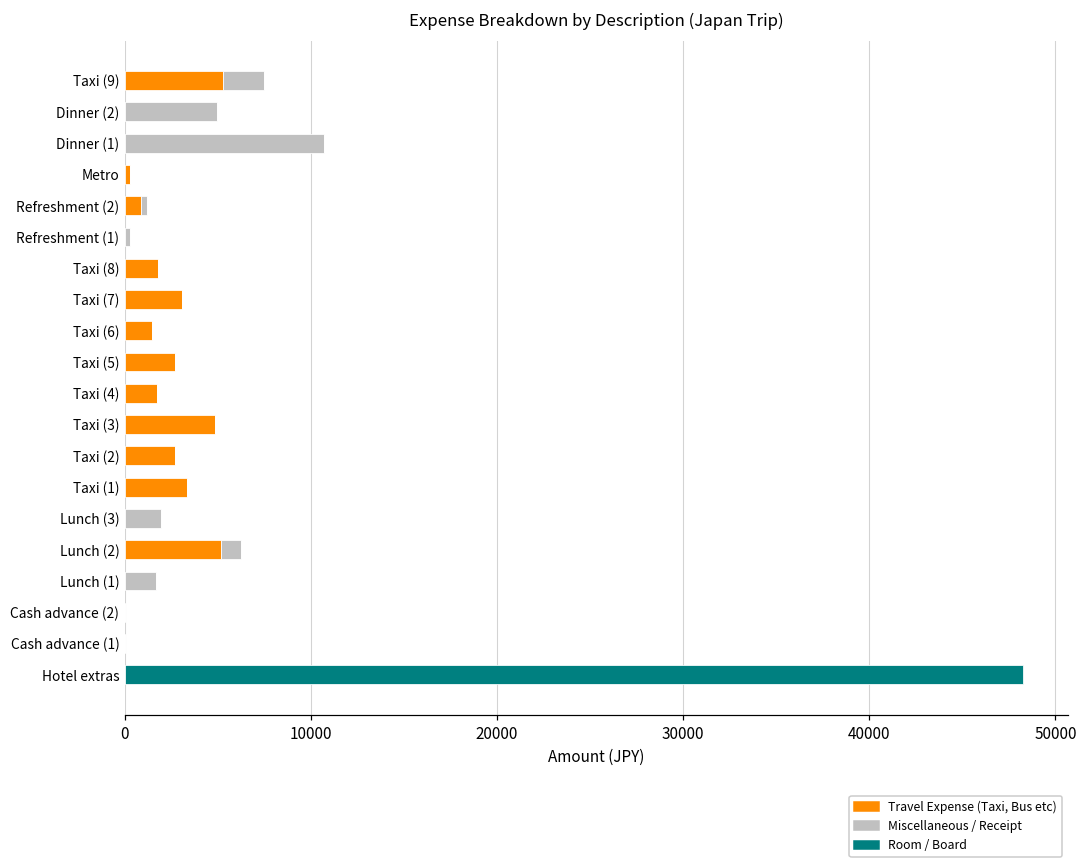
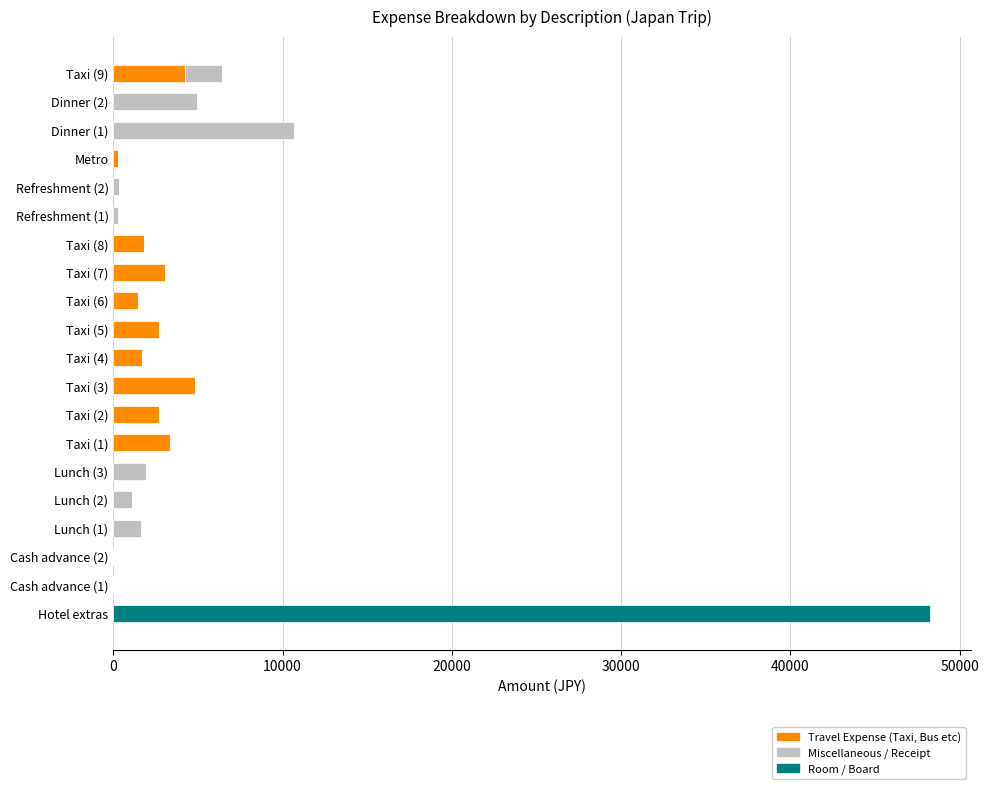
  {
    "Travel Expense (Taxi, Bus etc)": {
-     "Taxi (9)": 5300,
+     "Taxi (9)": 4200,
      "Dinner (2)": 0,
      "Dinner (1)": 0,
      "Metro": 300,
-     "Refreshment (2)": 900,
+     "Refreshment (2)": 0,
      "Refreshment (1)": 0,
      "Taxi (8)": 1800,
      "Taxi (7)": 3100,
      "Taxi (6)": 1500,
      "Taxi (5)": 2700,
      "Taxi (4)": 1700,
      "Taxi (3)": 4900,
      "Taxi (2)": 2700,
      "Taxi (1)": 3300,
      "Lunch (3)": 0,
-     "Lunch (2)": 5200,
+     "Lunch (2)": 0,
      "Lunch (1)": 0,
      "Cash advance (2)": 0,
      "Cash advance (1)": 0,
      "Hotel extras": 0
    },
    "Miscellaneous / Receipt": {
      "Taxi (9)": 2200,
      "Dinner (2)": 5000,
      "Dinner (1)": 10700,
      "Metro": 0,
      "Refreshment (2)": 300,
      "Refreshment (1)": 300,
      "Taxi (8)": 0,
      "Taxi (7)": 0,
      "Taxi (6)": 0,
      "Taxi (5)": 0,
      "Taxi (4)": 0,
      "Taxi (3)": 0,
      "Taxi (2)": 0,
      "Taxi (1)": 0,
      "Lunch (3)": 1900,
      "Lunch (2)": 1100,
      "Lunch (1)": 1700,
      "Cash advance (2)": 0,
      "Cash advance (1)": 0,
      "Hotel extras": 0
    },
    "Room / Board": {
      "Taxi (9)": 0,
      "Dinner (2)": 0,
      "Dinner (1)": 0,
      "Metro": 0,
      "Refreshment (2)": 0,
      "Refreshment (1)": 0,
      "Taxi (8)": 0,
      "Taxi (7)": 0,
      "Taxi (6)": 0,
      "Taxi (5)": 0,
      "Taxi (4)": 0,
      "Taxi (3)": 0,
      "Taxi (2)": 0,
      "Taxi (1)": 0,
      "Lunch (3)": 0,
      "Lunch (2)": 0,
      "Lunch (1)": 0,
      "Cash advance (2)": 0,
      "Cash advance (1)": 0,
      "Hotel extras": 48300
    }
  }
